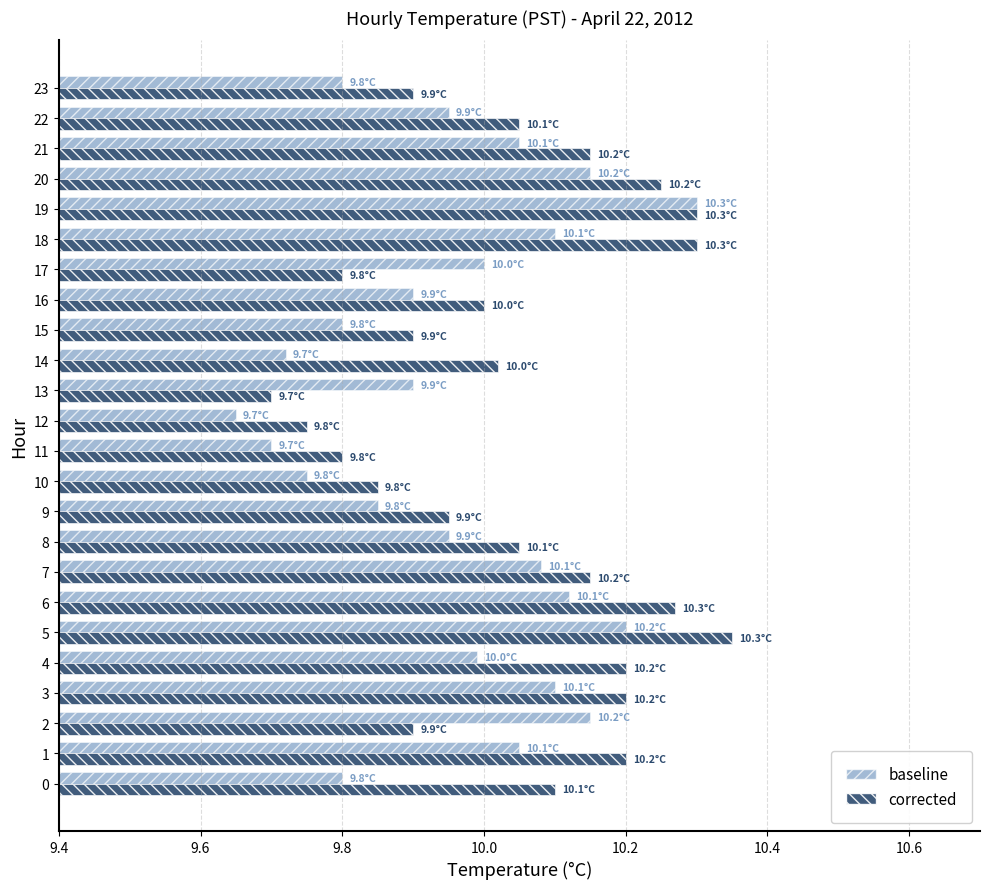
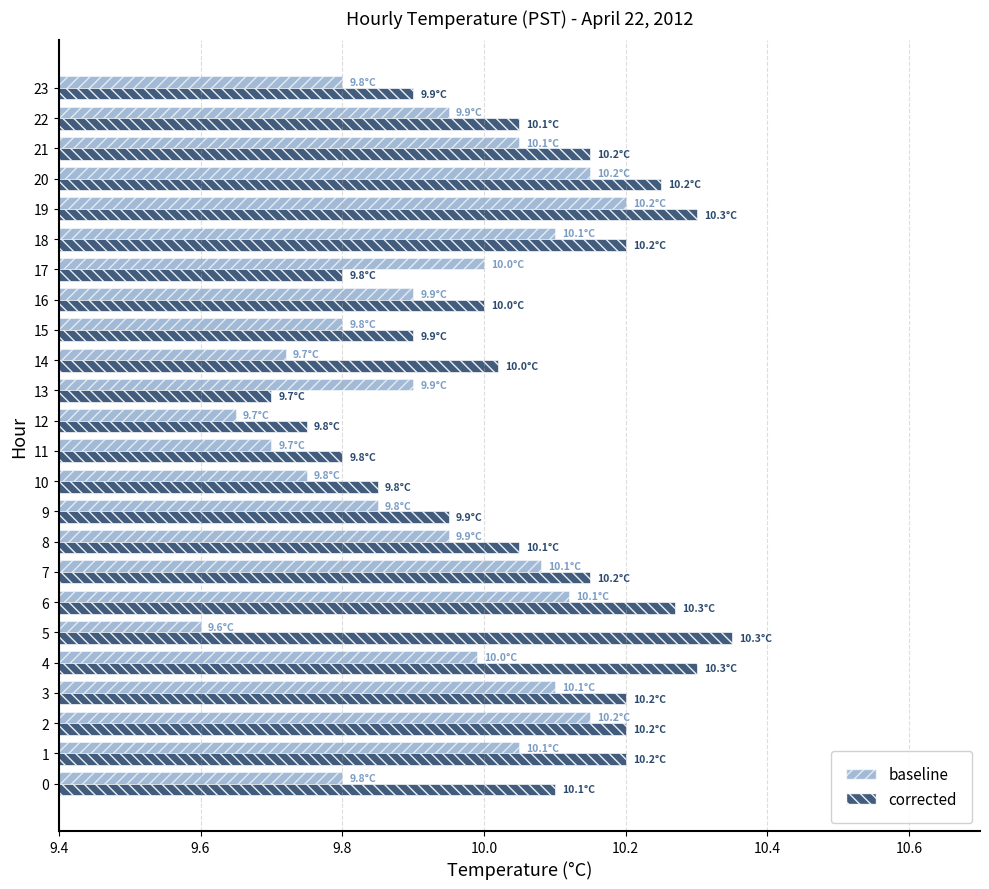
  {
    "baseline": {
      "23": "9.8°C",
      "22": "9.9°C",
      "21": "10.1°C",
      "20": "10.2°C",
-     "19": "10.3°C",
+     "19": "10.2°C",
      "18": "10.1°C",
      "17": "10.0°C",
      "16": "9.9°C",
      "15": "9.8°C",
      "14": "9.7°C",
      "13": "9.9°C",
      "12": "9.7°C",
      "11": "9.7°C",
      "10": "9.8°C",
      "9": "9.8°C",
      "8": "9.9°C",
      "7": "10.1°C",
      "6": "10.1°C",
-     "5": "10.2°C",
+     "5": "9.6°C",
      "4": "10.0°C",
      "3": "10.1°C",
      "2": "10.2°C",
      "1": "10.1°C",
      "0": "9.8°C"
    },
    "corrected": {
      "23": "9.9°C",
      "22": "10.1°C",
      "21": "10.2°C",
      "20": "10.2°C",
      "19": "10.3°C",
-     "18": "10.3°C",
+     "18": "10.2°C",
      "17": "9.8°C",
      "16": "10.0°C",
      "15": "9.9°C",
      "14": "10.0°C",
      "13": "9.7°C",
      "12": "9.8°C",
      "11": "9.8°C",
      "10": "9.8°C",
      "9": "9.9°C",
      "8": "10.1°C",
      "7": "10.2°C",
      "6": "10.3°C",
      "5": "10.3°C",
-     "4": "10.2°C",
+     "4": "10.3°C",
      "3": "10.2°C",
-     "2": "9.9°C",
+     "2": "10.2°C",
      "1": "10.2°C",
      "0": "10.1°C"
    }
  }
